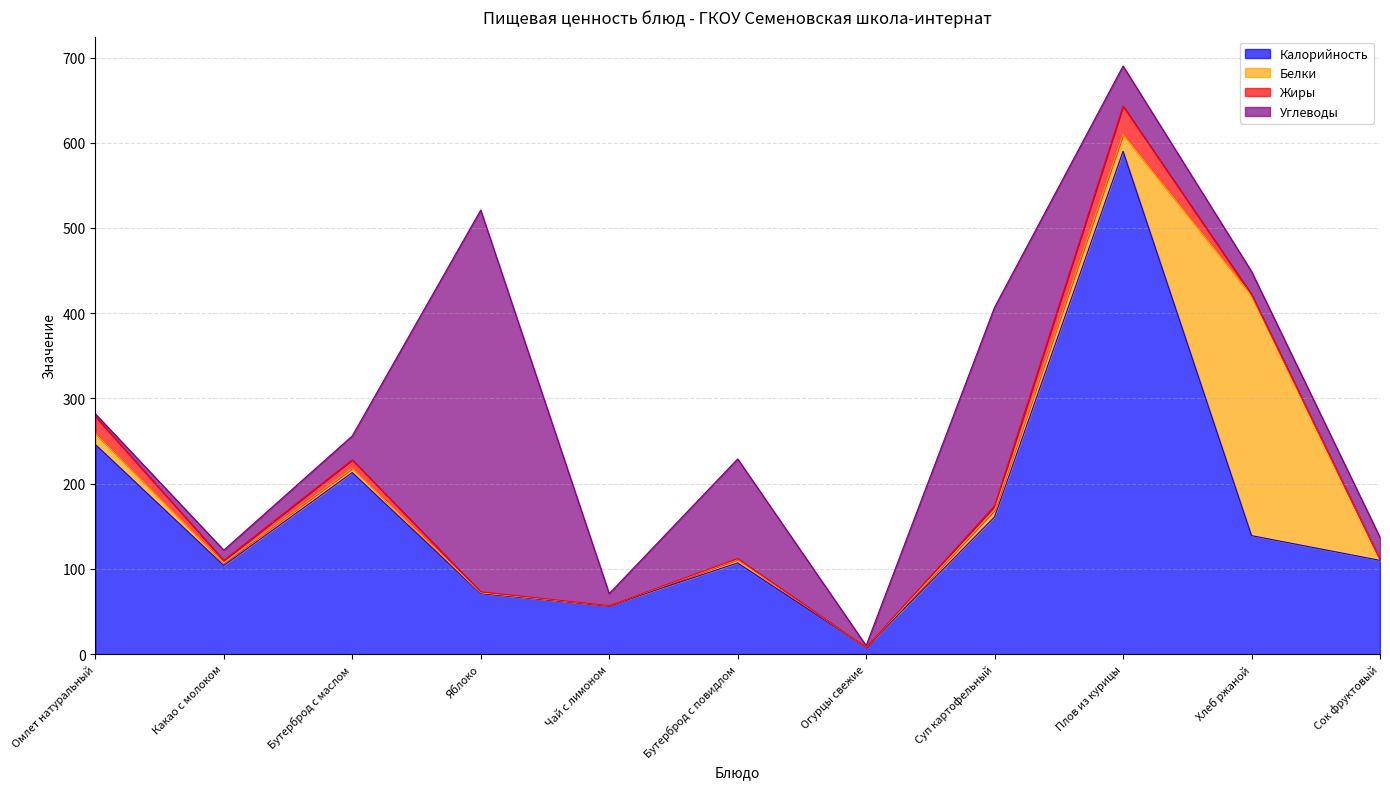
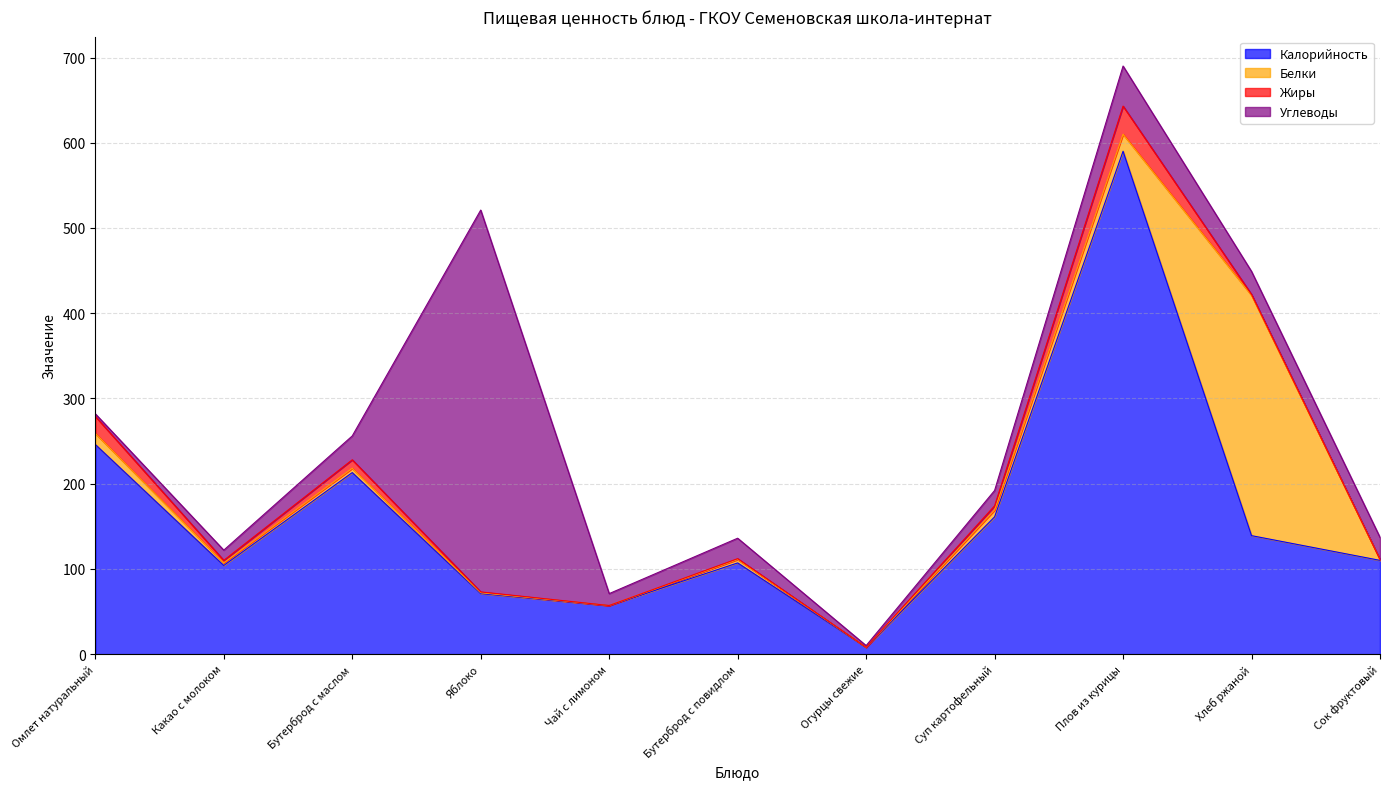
  {
    "Калорийность": {
      "Омлет натуральный": 250,
      "Какао с молоком": 100,
      "Бутерброд с маслом": 210,
      "Бутерброд с повидлом": 110,
      "Суп картофельный": 160,
      "Плов из курицы": 590,
      "Хлеб ржаной": 140
    },
    "Белки": {
      "Омлет натуральный": 10,
      "Бутерброд с маслом": 10,
      "Суп картофельный": 10,
      "Плов из курицы": 20
    },
    "Жиры": {
      "Бутерброд с маслом": 10,
      "Суп картофельный": 10,
      "Плов из курицы": 30
    },
    "Углеводы": {
      "Какао с молоком": 10,
      "Бутерброд с маслом": 30,
      "Яблоко": 450,
      "Чай с лимоном": 10,
-     "Бутерброд с повидлом": 120,
-     "Суп картофельный": 230,
+     "Бутерброд с повидлом": 20,
+     "Суп картофельный": 20,
      "Плов из курицы": 50,
      "Хлеб ржаной": 30,
      "Сок фруктовый": 30
    }
  }
